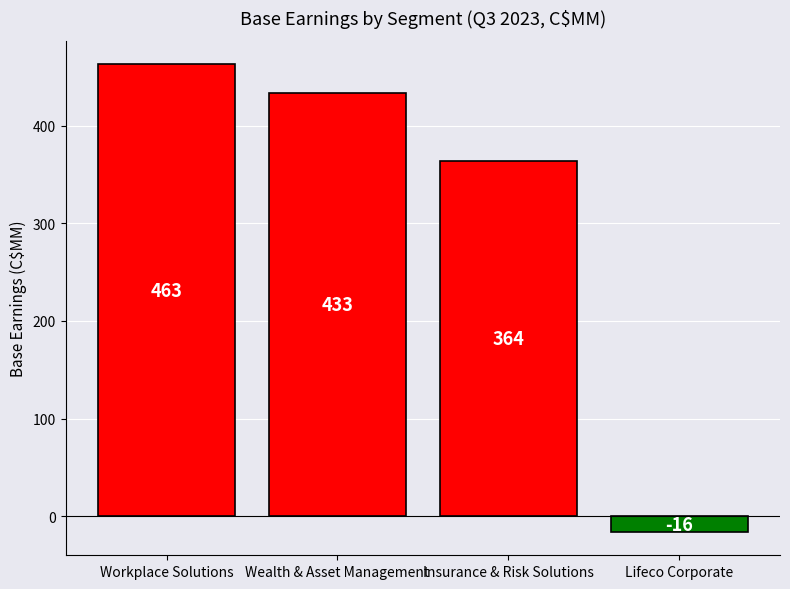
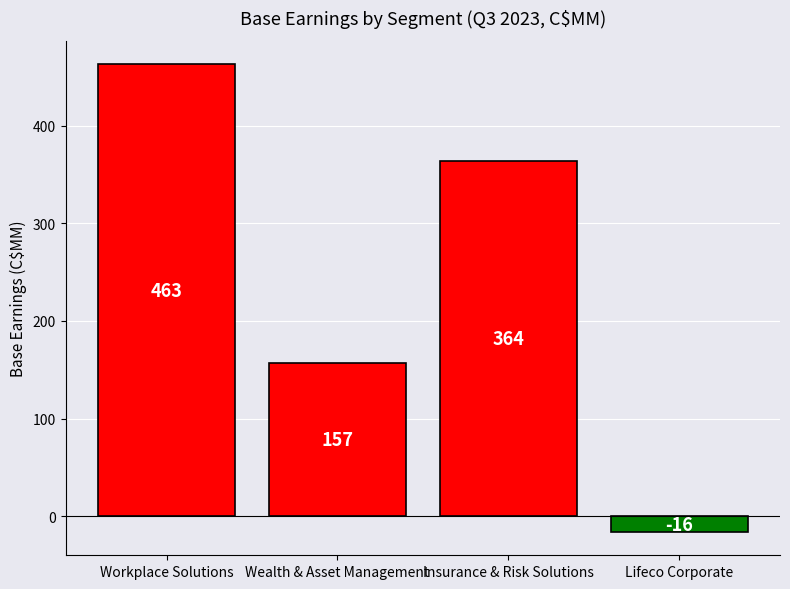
  {
    "Workplace Solutions": 463,
-   "Wealth & Asset Management": 433,
+   "Wealth & Asset Management": 157,
    "Insurance & Risk Solutions": 364,
    "Lifeco Corporate": -16
  }
